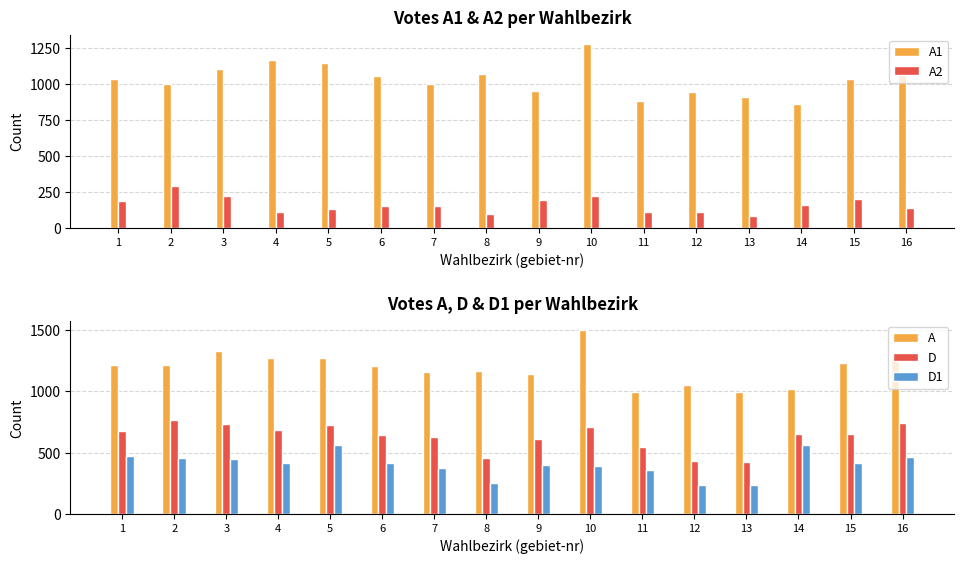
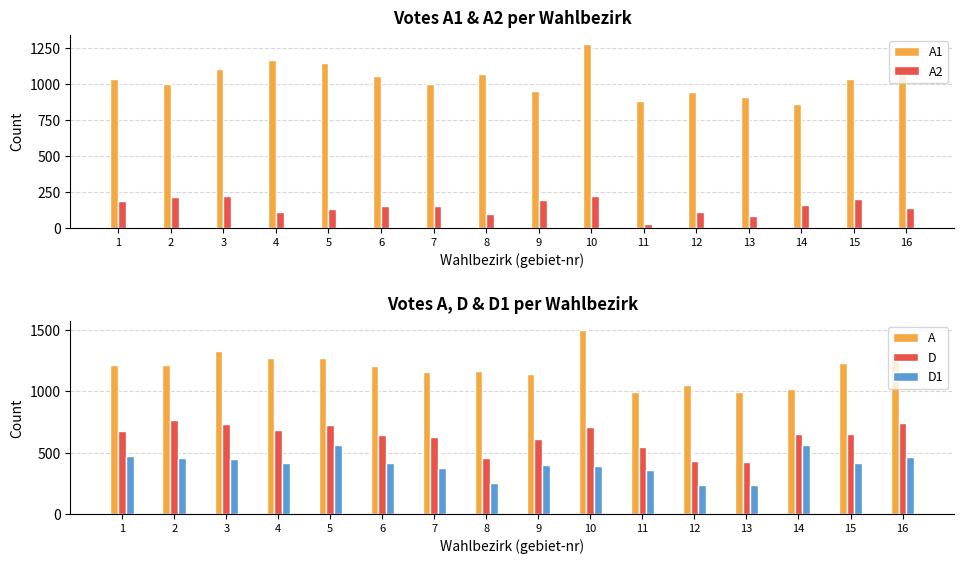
  {
    "Votes A1 & A2 per Wahlbezirk": {
      "A1": {
        "1": 1030,
        "2": 1000,
        "3": 1100,
        "4": 1160,
        "5": 1140,
        "6": 1060,
        "7": 1000,
        "8": 1070,
        "9": 950,
        "10": 1280,
        "11": 880,
        "12": 940,
        "13": 910,
        "14": 860,
        "15": 1030
      },
      "A2": {
        "1": 190,
-       "2": 290,
+       "2": 220,
        "3": 220,
        "4": 110,
        "5": 130,
        "6": 150,
        "7": 150,
        "8": 100,
        "9": 190,
        "10": 220,
-       "11": 110,
+       "11": 30,
        "12": 110,
        "13": 80,
        "14": 160,
        "15": 200,
        "16": 140
      }
    },
    "Votes A, D & D1 per Wahlbezirk": {
      "A": {
        "1": 1220,
        "2": 1210,
        "3": 1330,
        "4": 1270,
        "5": 1270,
        "6": 1210,
        "7": 1150,
        "8": 1170,
        "9": 1140,
        "10": 1500,
        "11": 990,
        "12": 1050,
        "13": 990,
        "14": 1020,
        "15": 1230
      },
      "D": {
        "1": 680,
        "2": 770,
        "3": 730,
        "4": 680,
        "5": 730,
        "6": 650,
        "7": 630,
        "8": 450,
        "9": 610,
        "10": 710,
        "11": 550,
        "12": 430,
        "13": 430,
        "14": 650,
        "15": 650,
        "16": 740
      },
      "D1": {
        "1": 480,
        "2": 460,
        "3": 450,
        "4": 420,
        "5": 560,
        "6": 420,
        "7": 380,
        "8": 260,
        "9": 400,
        "10": 390,
        "11": 360,
        "12": 240,
        "13": 240,
        "14": 570,
        "15": 420,
        "16": 460
      }
    }
  }
